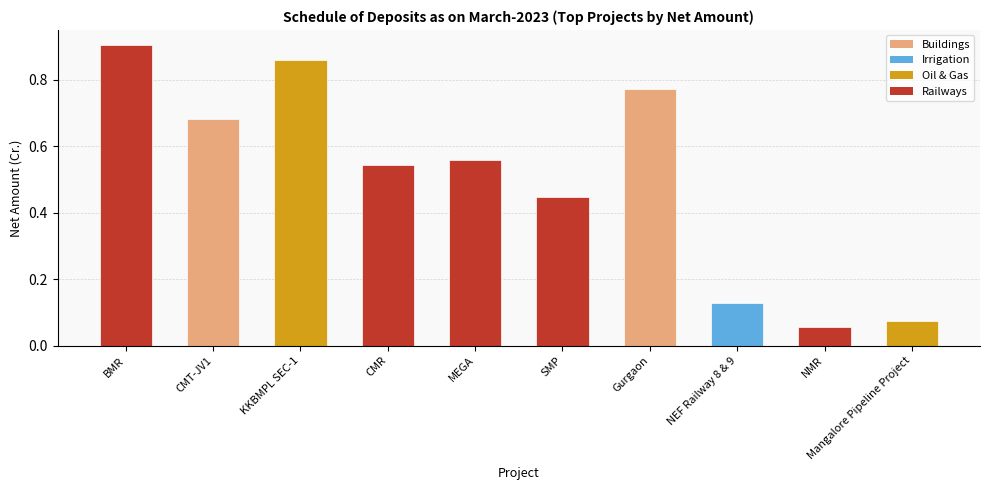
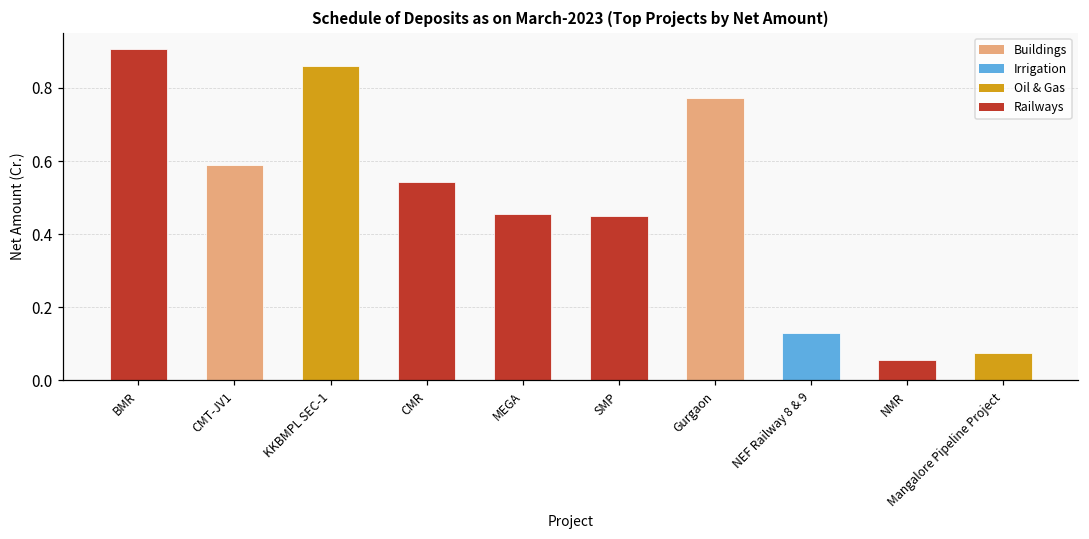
  {
    "BMR": 0.91,
-   "CMT-JV1": 0.68,
+   "CMT-JV1": 0.59,
    "KKBMPL SEC-1": 0.86,
    "CMR": 0.54,
-   "MEGA": 0.56,
+   "MEGA": 0.45,
    "SMP": 0.45,
    "Gurgaon": 0.77,
    "NEF Railway 8 & 9": 0.13,
    "NMR": 0.06,
    "Mangalore Pipeline Project": 0.08
  }
